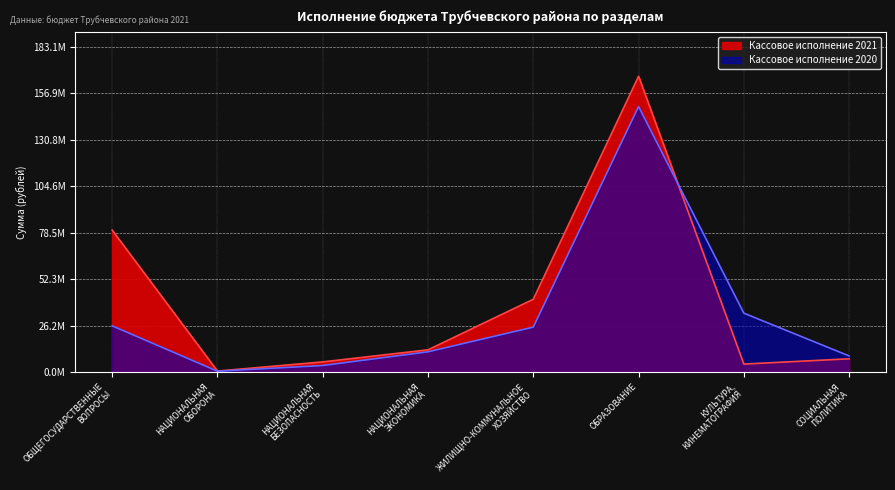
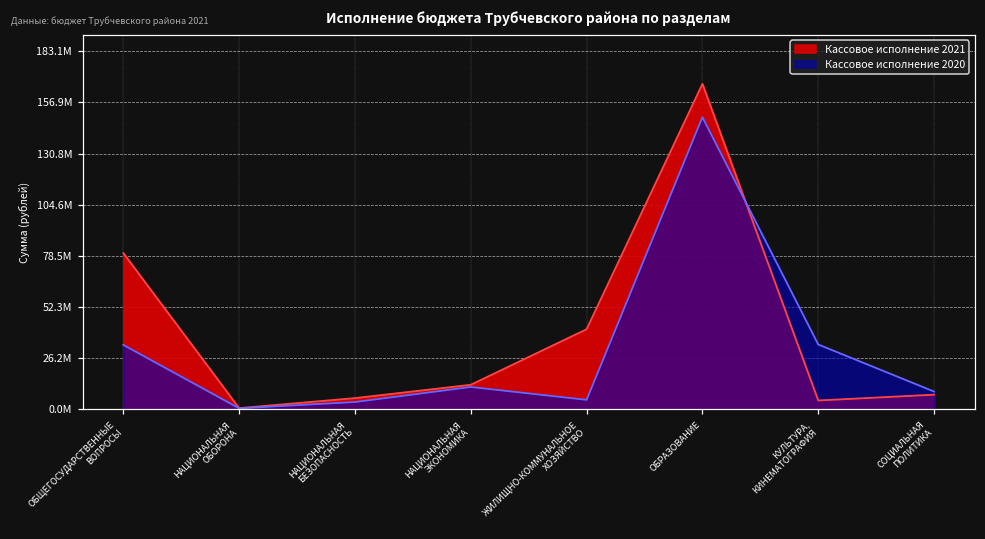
  {
    "Кассовое исполнение 2021": {
      "ОБЩЕГОСУДАРСТВЕННЫЕ ВОПРОСЫ": 80000000,
      "НАЦИОНАЛЬНАЯ БЕЗОПАСНОСТЬ": 6000000,
      "ЖИЛИЩНО-КОММУНАЛЬНОЕ ХОЗЯЙСТВО": 41000000,
      "ОБРАЗОВАНИЕ": 166000000,
      "КУЛЬТУРА, КИНЕМАТОГРАФИЯ": 5000000,
      "СОЦИАЛЬНАЯ ПОЛИТИКА": 8000000
    },
    "Кассовое исполнение 2020": {
-     "ОБЩЕГОСУДАРСТВЕННЫЕ ВОПРОСЫ": 26000000,
+     "ОБЩЕГОСУДАРСТВЕННЫЕ ВОПРОСЫ": 33000000,
      "НАЦИОНАЛЬНАЯ БЕЗОПАСНОСТЬ": 4000000,
-     "ЖИЛИЩНО-КОММУНАЛЬНОЕ ХОЗЯЙСТВО": 25000000,
+     "ЖИЛИЩНО-КОММУНАЛЬНОЕ ХОЗЯЙСТВО": 5000000,
      "ОБРАЗОВАНИЕ": 149000000,
      "КУЛЬТУРА, КИНЕМАТОГРАФИЯ": 33000000,
      "СОЦИАЛЬНАЯ ПОЛИТИКА": 9000000
    }
  }
